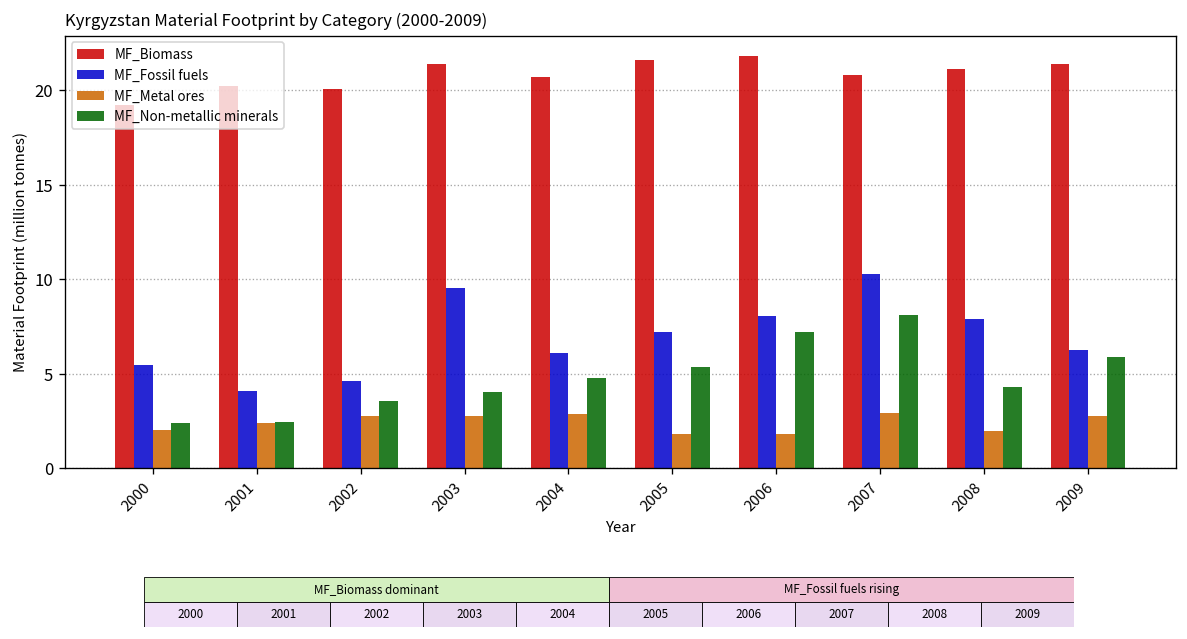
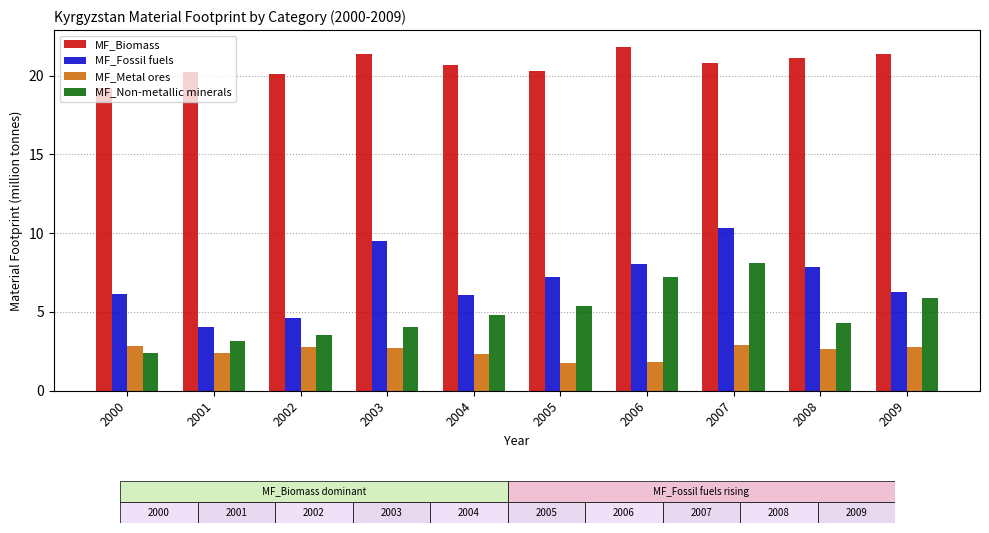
  {
    "MF_Biomass": {
      "2002": 20.1,
      "2003": 21.4,
      "2004": 20.7,
-     "2005": 21.6,
+     "2005": 20.3,
      "2006": 21.8,
      "2007": 20.8,
      "2008": 21.1,
      "2009": 21.4
    },
    "MF_Fossil fuels": {
-     "2000": 5.4,
+     "2000": 6.2,
      "2001": 4.1,
      "2002": 4.6,
      "2003": 9.5,
      "2004": 6.1,
      "2005": 7.2,
      "2006": 8.1,
      "2007": 10.3,
      "2008": 7.9,
      "2009": 6.3
    },
    "MF_Metal ores": {
-     "2000": 2.0,
+     "2000": 2.8,
      "2001": 2.4,
      "2002": 2.8,
      "2003": 2.7,
-     "2004": 2.9,
+     "2004": 2.3,
      "2005": 1.8,
      "2006": 1.8,
      "2007": 2.9,
-     "2008": 2.0,
+     "2008": 2.6,
      "2009": 2.8
    },
    "MF_Non-metallic minerals": {
      "2000": 2.4,
-     "2001": 2.5,
+     "2001": 3.1,
      "2002": 3.6,
      "2003": 4.1,
      "2004": 4.8,
      "2005": 5.4,
      "2006": 7.2,
      "2007": 8.1,
      "2008": 4.3,
      "2009": 5.9
    }
  }
